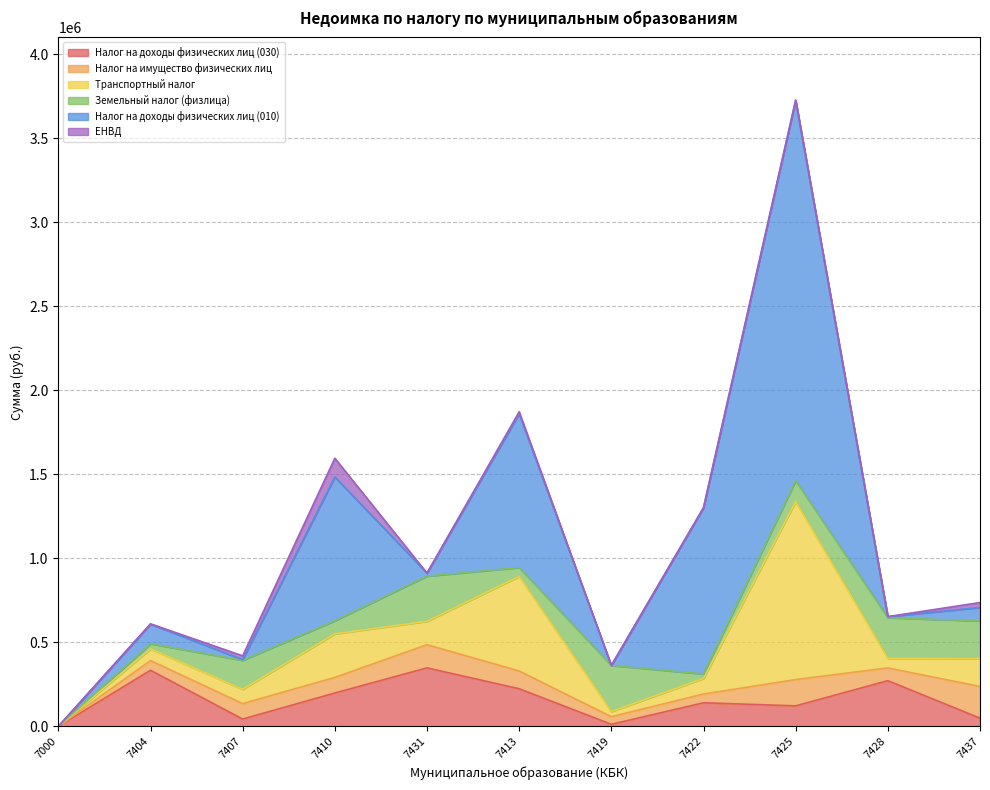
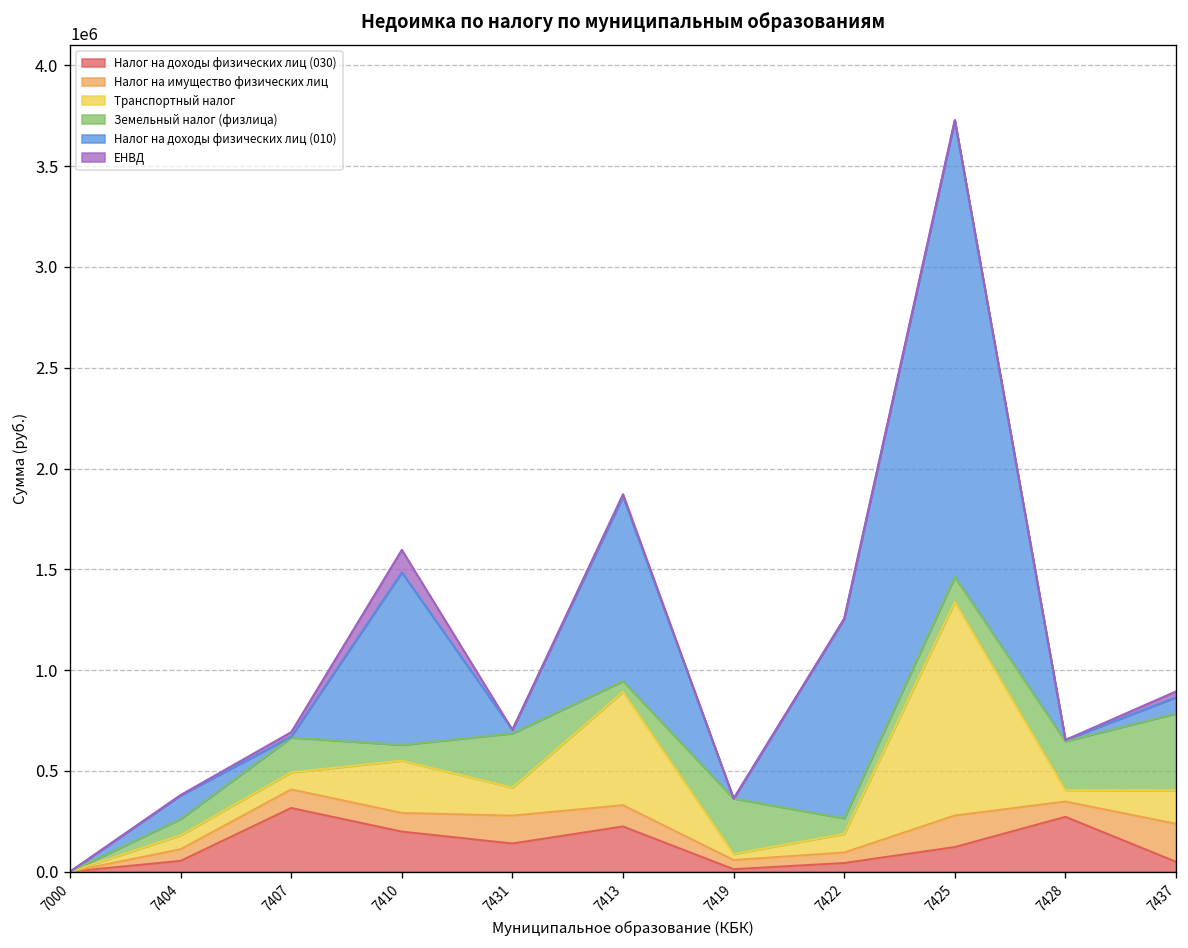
  {
    "Налог на доходы физических лиц (030)": {
-     "7404": 330000,
-     "7407": 40000,
+     "7404": 50000,
+     "7407": 320000,
      "7410": 200000,
-     "7431": 350000,
+     "7431": 140000,
      "7413": 220000,
      "7419": 10000,
-     "7422": 140000,
+     "7422": 40000,
      "7425": 120000,
      "7428": 270000,
      "7437": 50000
    },
    "Земельный налог (физлица)": {
-     "7404": 30000,
+     "7404": 80000,
      "7410": 80000,
      "7431": 270000,
      "7413": 50000,
-     "7422": 30000,
+     "7422": 80000,
      "7425": 120000,
-     "7437": 220000
+     "7437": 380000
    },
    "Налог на доходы физических лиц (010)": {
      "7410": 860000,
      "7437": 80000
    },
    "ЕНВД": {
      "7407": 20000,
      "7410": 110000,
      "7437": 30000
    }
  }
